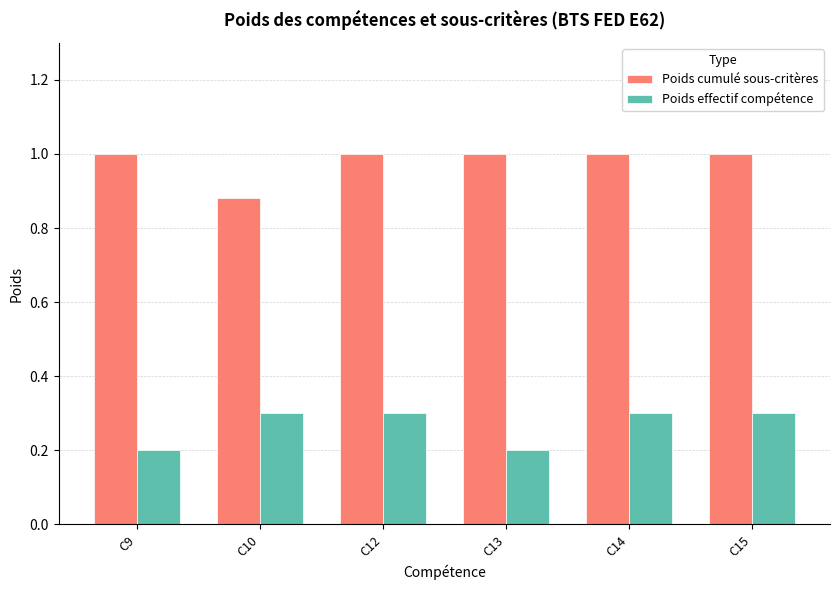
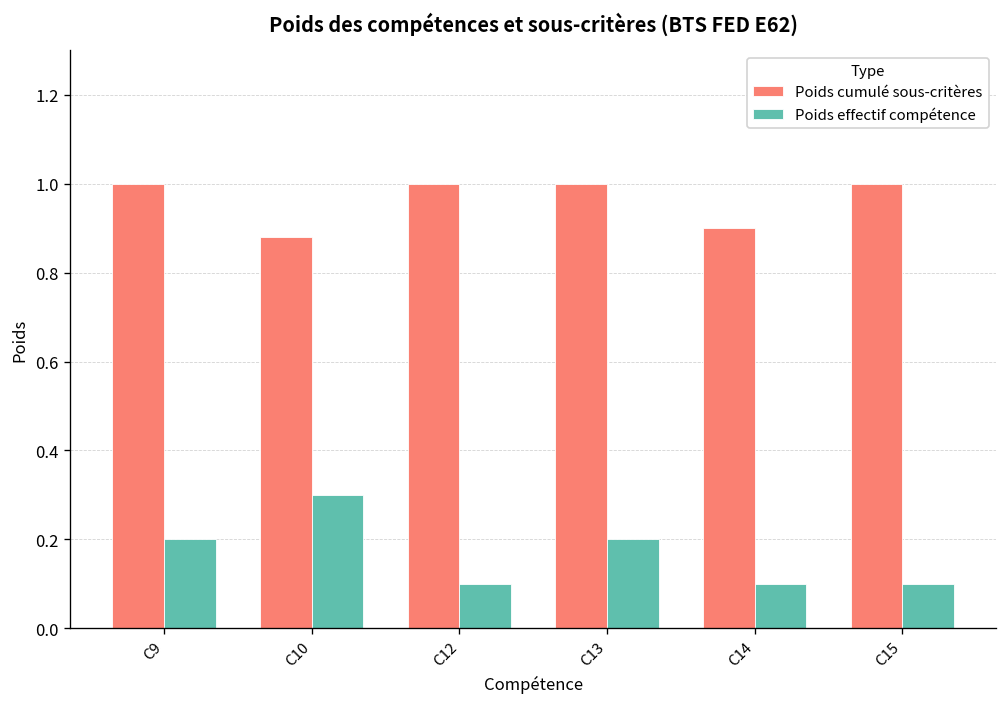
  {
    "Poids cumulé sous-critères": {
      "C9": 1.0,
      "C10": 0.88,
      "C12": 1.0,
      "C13": 1.0,
-     "C14": 1.0,
+     "C14": 0.9,
      "C15": 1.0
    },
    "Poids effectif compétence": {
      "C9": 0.2,
      "C10": 0.3,
-     "C12": 0.3,
+     "C12": 0.1,
      "C13": 0.2,
-     "C14": 0.3,
-     "C15": 0.3
+     "C14": 0.1,
+     "C15": 0.1
    }
  }
